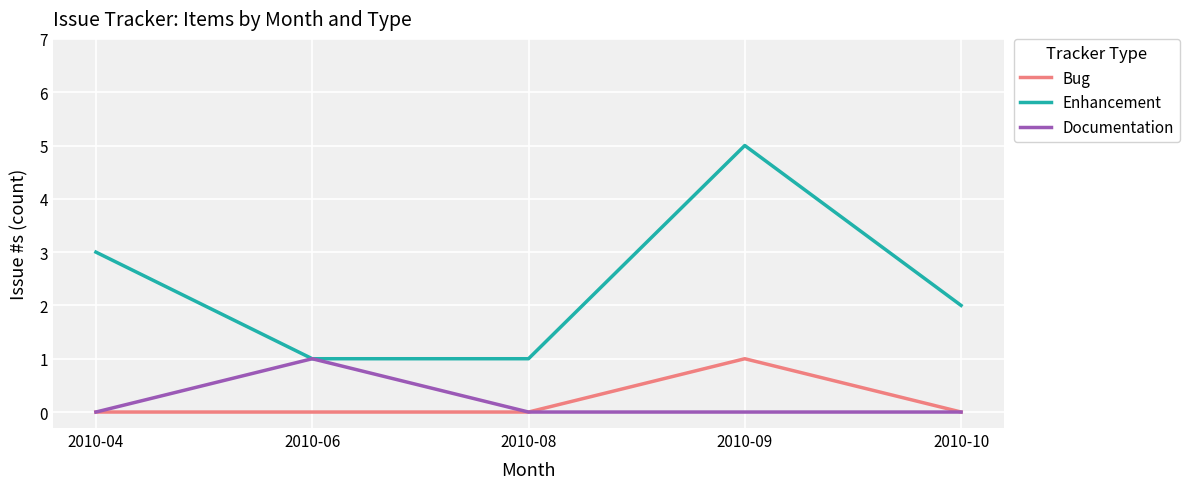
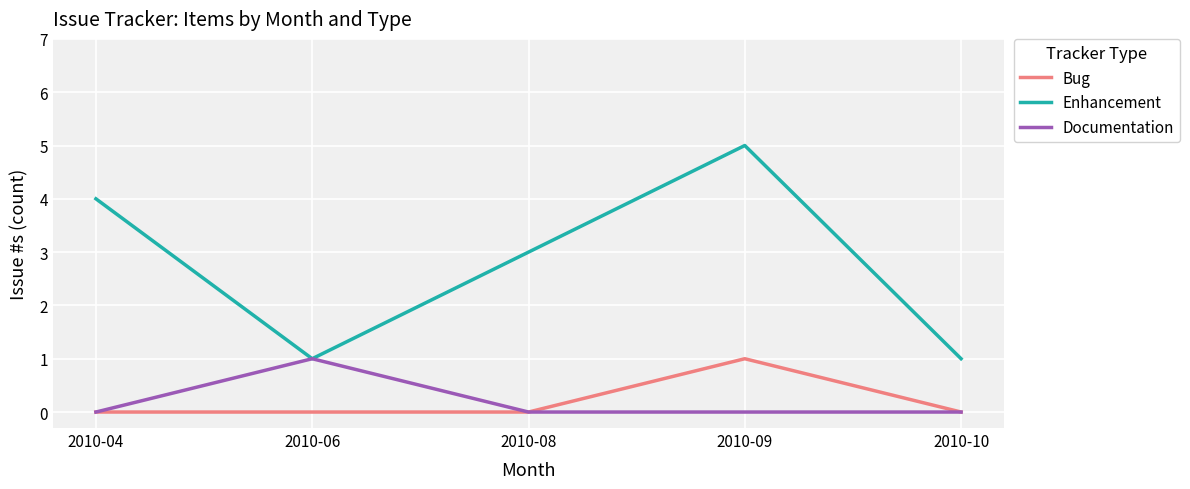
  {
    "Bug": {
      "2010-06": 0,
      "2010-09": 1
    },
    "Enhancement": {
-     "2010-04": 3,
-     "2010-08": 1,
+     "2010-04": 4,
+     "2010-08": 3,
      "2010-09": 5,
-     "2010-10": 2
+     "2010-10": 1
    },
    "Documentation": {
      "2010-09": 0
    }
  }
